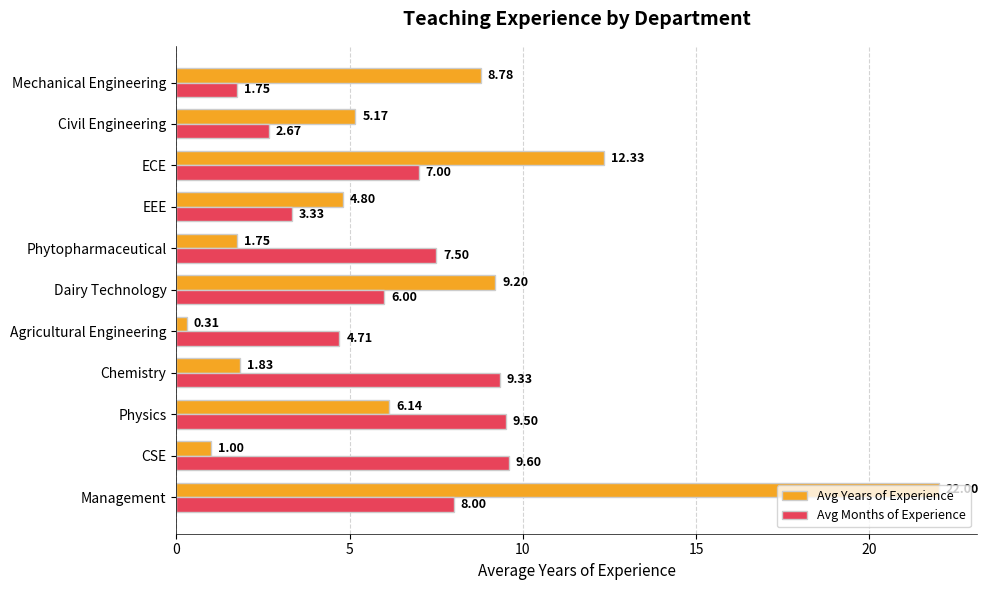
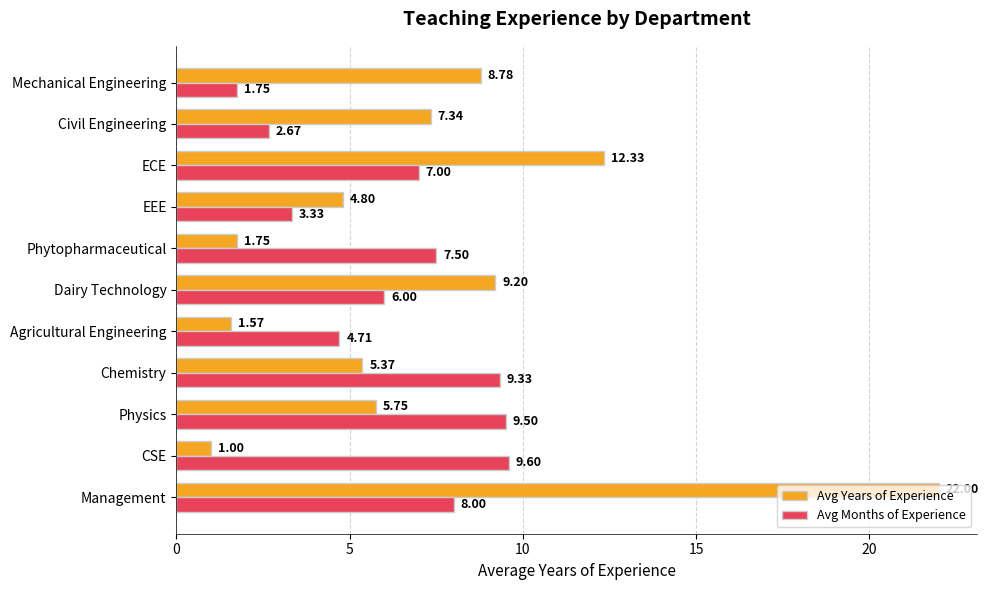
  {
    "Avg Years of Experience": {
      "Mechanical Engineering": 8.78,
-     "Civil Engineering": 5.17,
+     "Civil Engineering": 7.34,
      "ECE": 12.33,
      "EEE": 4.80,
      "Phytopharmaceutical": 1.75,
      "Dairy Technology": 9.20,
-     "Agricultural Engineering": 0.31,
-     "Chemistry": 1.83,
-     "Physics": 6.14,
+     "Agricultural Engineering": 1.57,
+     "Chemistry": 5.37,
+     "Physics": 5.75,
      "CSE": 1.00
    },
    "Avg Months of Experience": {
      "Mechanical Engineering": 1.75,
      "Civil Engineering": 2.67,
      "ECE": 7.00,
      "EEE": 3.33,
      "Phytopharmaceutical": 7.50,
      "Dairy Technology": 6.00,
      "Agricultural Engineering": 4.71,
      "Chemistry": 9.33,
      "Physics": 9.50,
      "CSE": 9.60,
      "Management": 8.00
    }
  }
